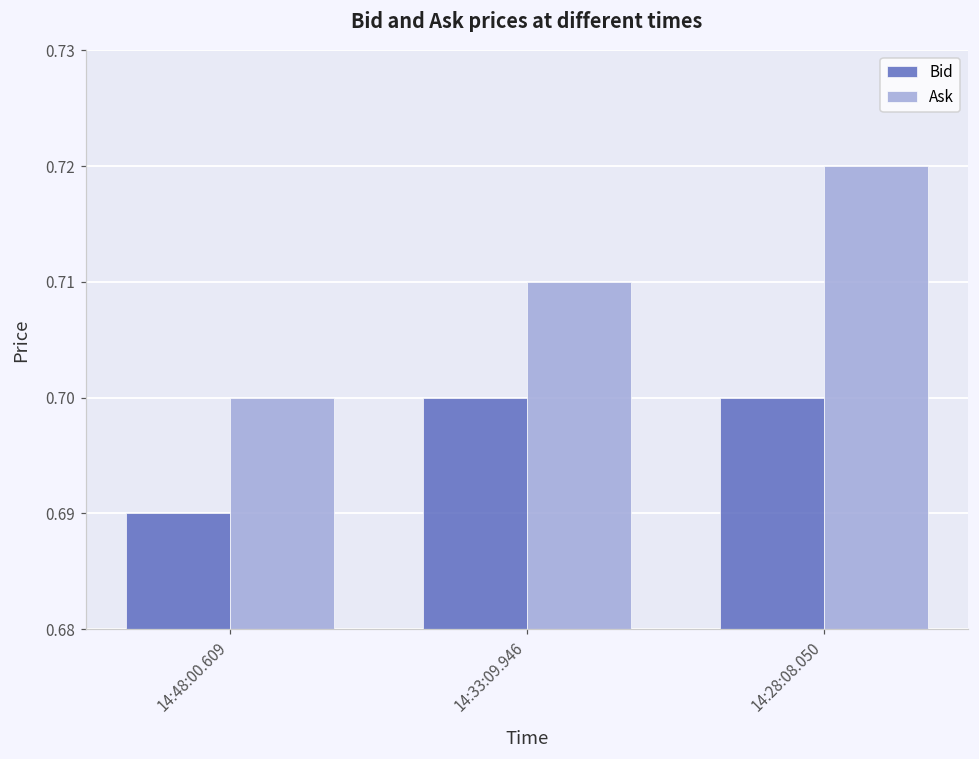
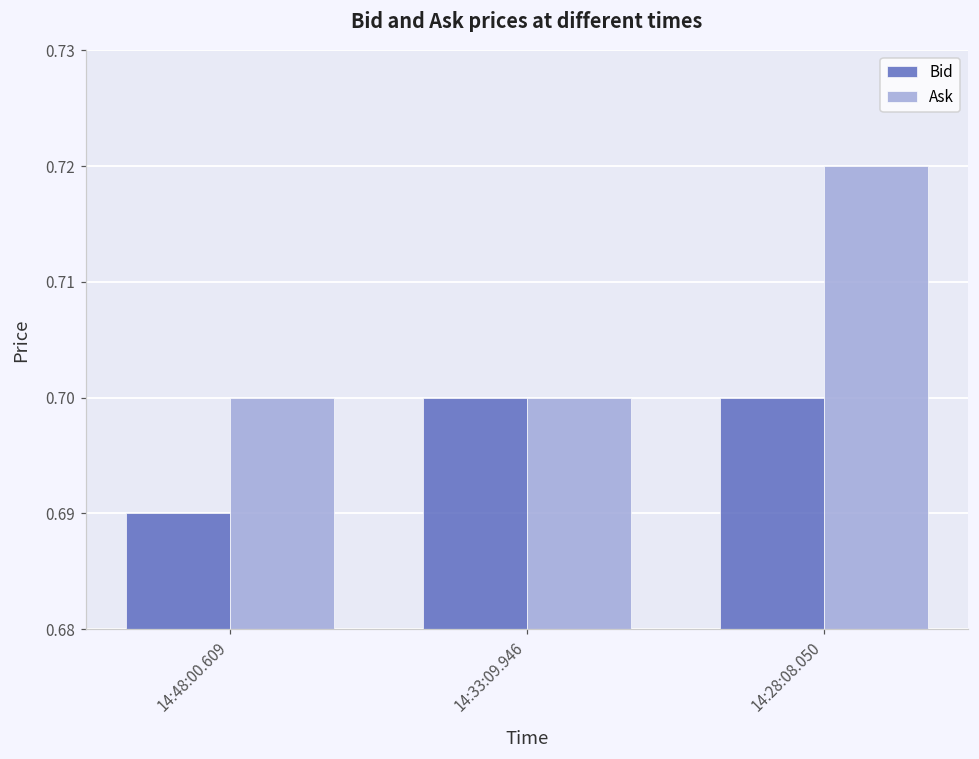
  {
    "Bid": {
      "14:48:00.609": 0.69,
      "14:33:09.946": 0.70,
      "14:28:08.050": 0.70
    },
    "Ask": {
      "14:48:00.609": 0.70,
-     "14:33:09.946": 0.71,
+     "14:33:09.946": 0.70,
      "14:28:08.050": 0.72
    }
  }
